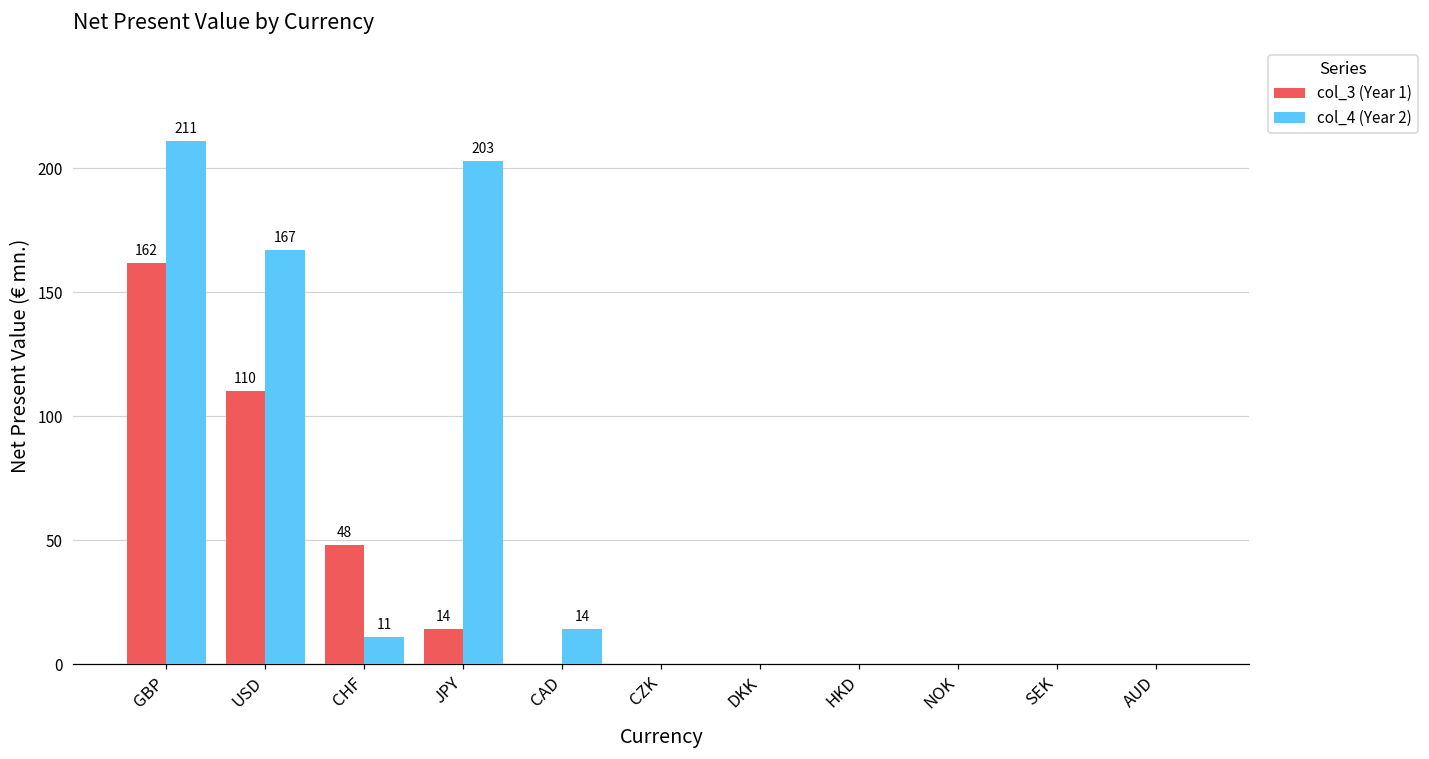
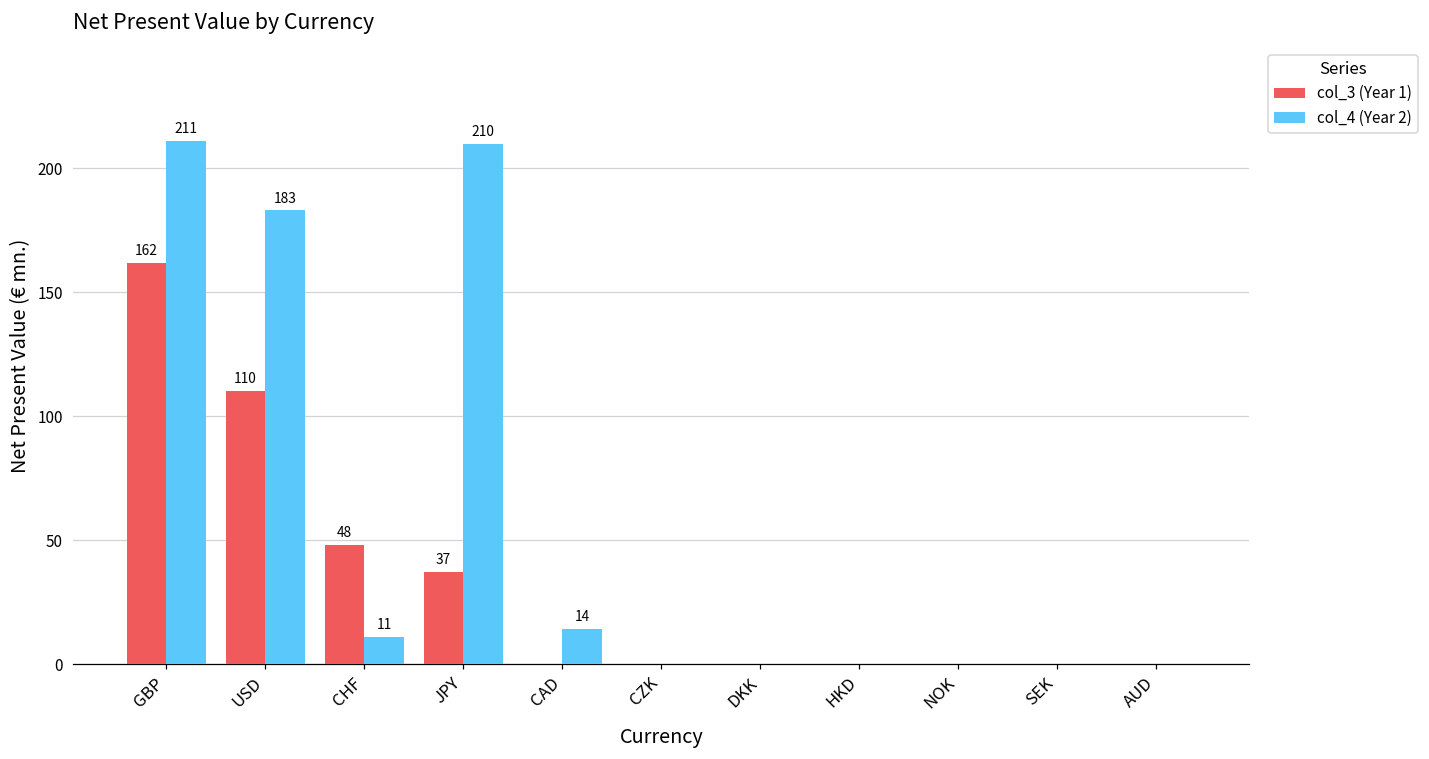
  {
    "col_3 (Year 1)": {
      "GBP": 162,
      "USD": 110,
      "CHF": 48,
-     "JPY": 14
+     "JPY": 37
    },
    "col_4 (Year 2)": {
      "GBP": 211,
-     "USD": 167,
+     "USD": 183,
      "CHF": 11,
-     "JPY": 203,
+     "JPY": 210,
      "CAD": 14
    }
  }
